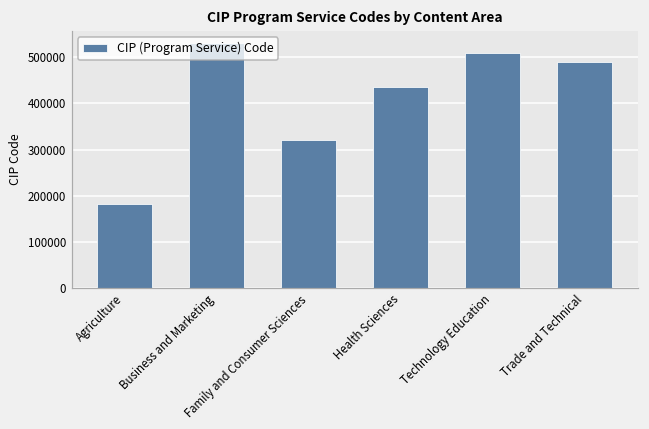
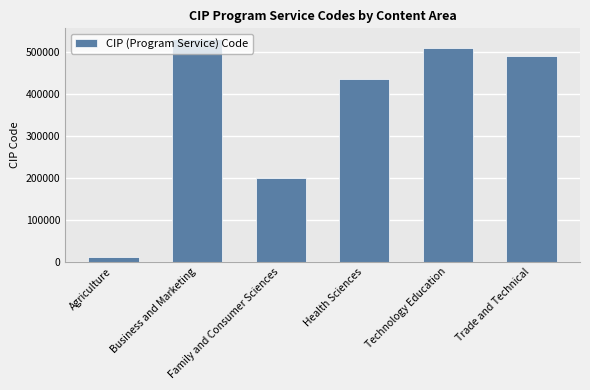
  {
-   "Agriculture": 180000,
-   "Family and Consumer Sciences": 320000,
+   "Agriculture": 10000,
+   "Family and Consumer Sciences": 200000,
    "Health Sciences": 430000,
    "Technology Education": 510000,
    "Trade and Technical": 490000
  }
